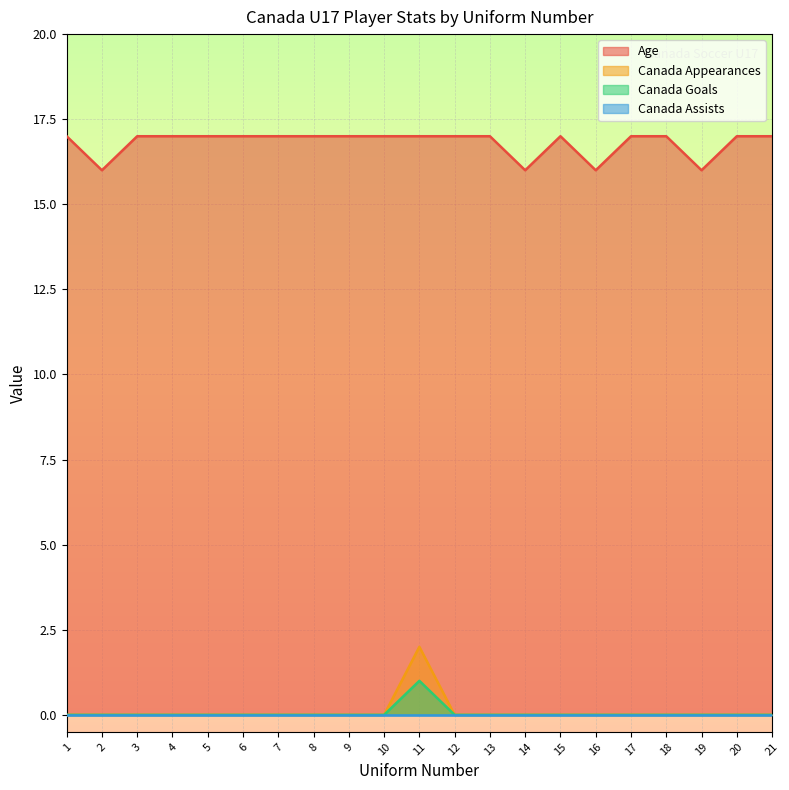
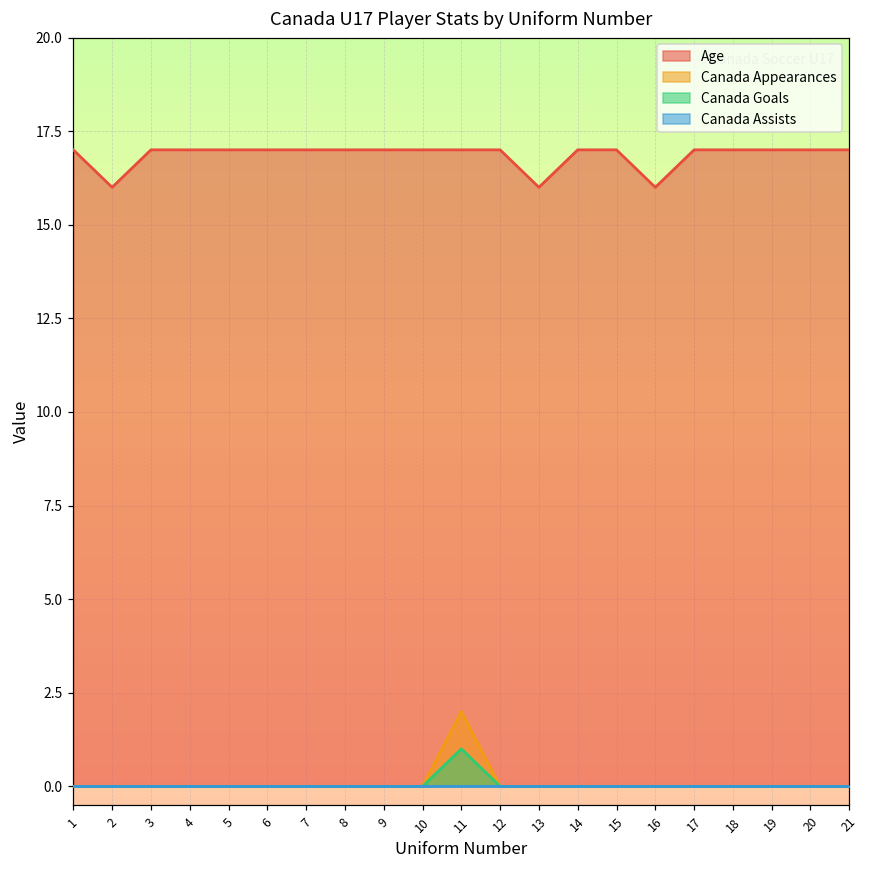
  {
    "Age": {
      "1": 17,
      "2": 16,
      "3": 17,
      "4": 17,
      "5": 17,
      "6": 17,
      "7": 17,
      "8": 17,
      "9": 17,
      "10": 17,
      "11": 17,
      "12": 17,
-     "13": 17,
-     "14": 16,
+     "13": 16,
+     "14": 17,
      "15": 17,
      "16": 16,
      "17": 17,
      "18": 17,
-     "19": 16,
+     "19": 17,
      "20": 17,
      "21": 17
    },
    "Canada Appearances": {
      "11": 2
    },
    "Canada Goals": {
      "11": 1
    },
    "Canada Assists": {
      "11": 0
    }
  }
